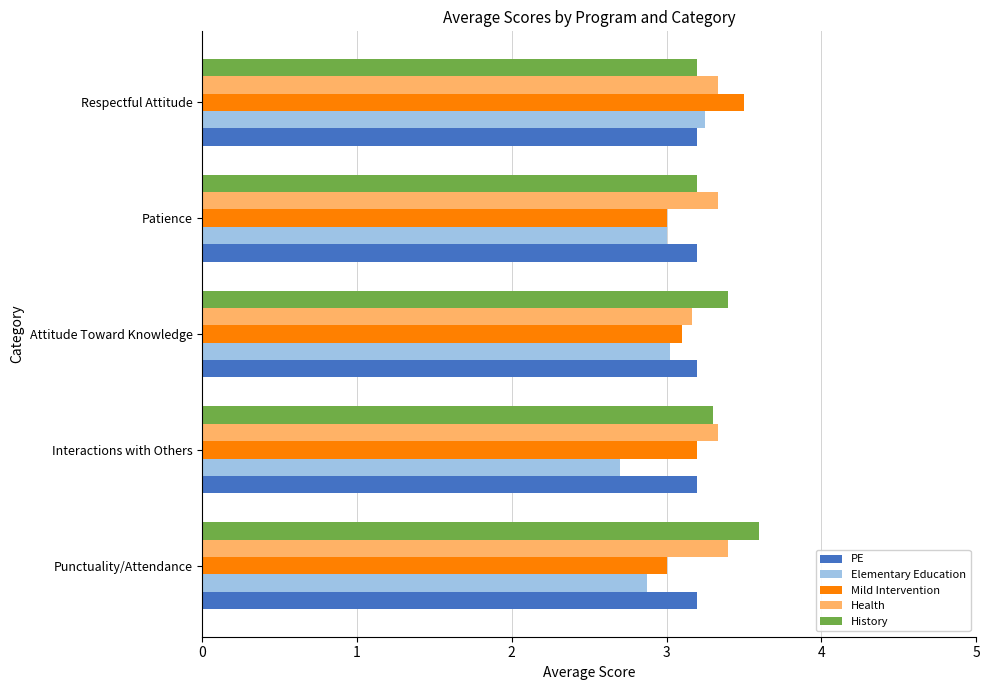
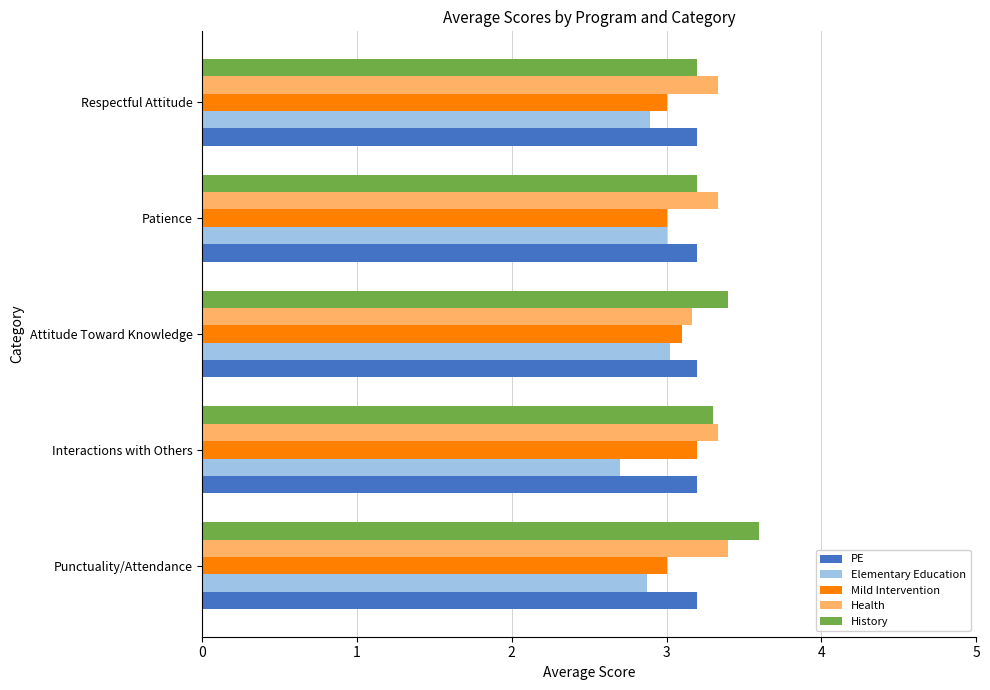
  {
    "PE": {
      "Respectful Attitude": 3.20,
      "Patience": 3.20,
      "Attitude Toward Knowledge": 3.20,
      "Interactions with Others": 3.20,
      "Punctuality/Attendance": 3.20
    },
    "Elementary Education": {
-     "Respectful Attitude": 3.25,
+     "Respectful Attitude": 2.89,
      "Patience": 3.00,
      "Attitude Toward Knowledge": 3.02,
      "Interactions with Others": 2.70,
      "Punctuality/Attendance": 2.88
    },
    "Mild Intervention": {
-     "Respectful Attitude": 3.5,
+     "Respectful Attitude": 3.0,
      "Patience": 3.0,
      "Attitude Toward Knowledge": 3.1,
      "Interactions with Others": 3.2,
      "Punctuality/Attendance": 3.0
    },
    "Health": {
      "Respectful Attitude": 3.33,
      "Patience": 3.33,
      "Attitude Toward Knowledge": 3.17,
      "Interactions with Others": 3.33,
      "Punctuality/Attendance": 3.40
    },
    "History": {
      "Respectful Attitude": 3.20,
      "Patience": 3.20,
      "Attitude Toward Knowledge": 3.40,
      "Interactions with Others": 3.30,
      "Punctuality/Attendance": 3.60
    }
  }
